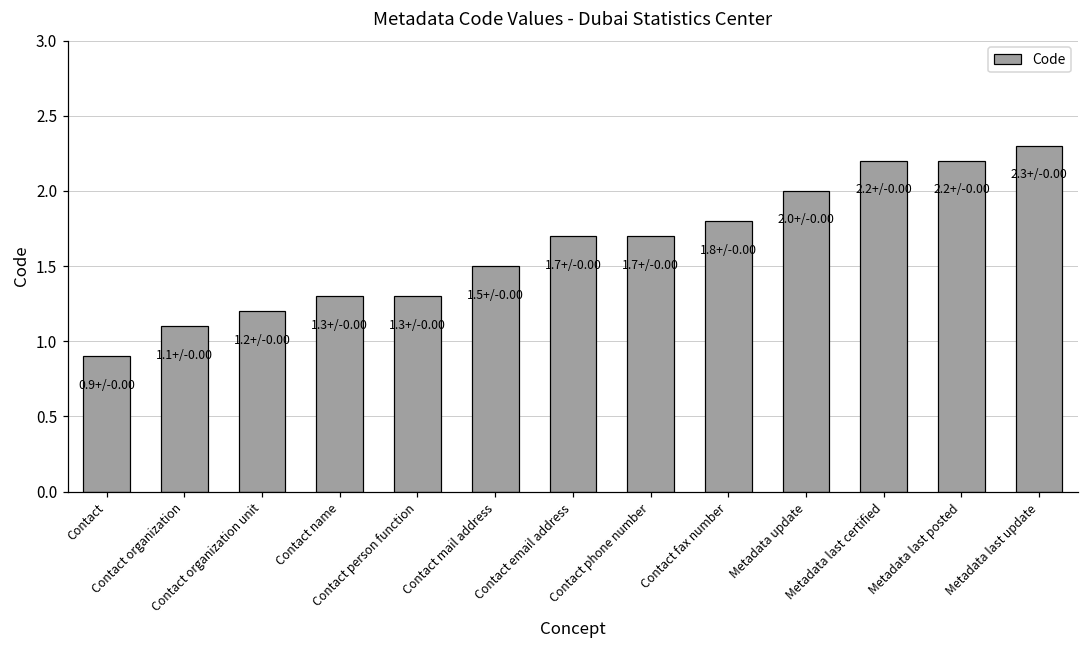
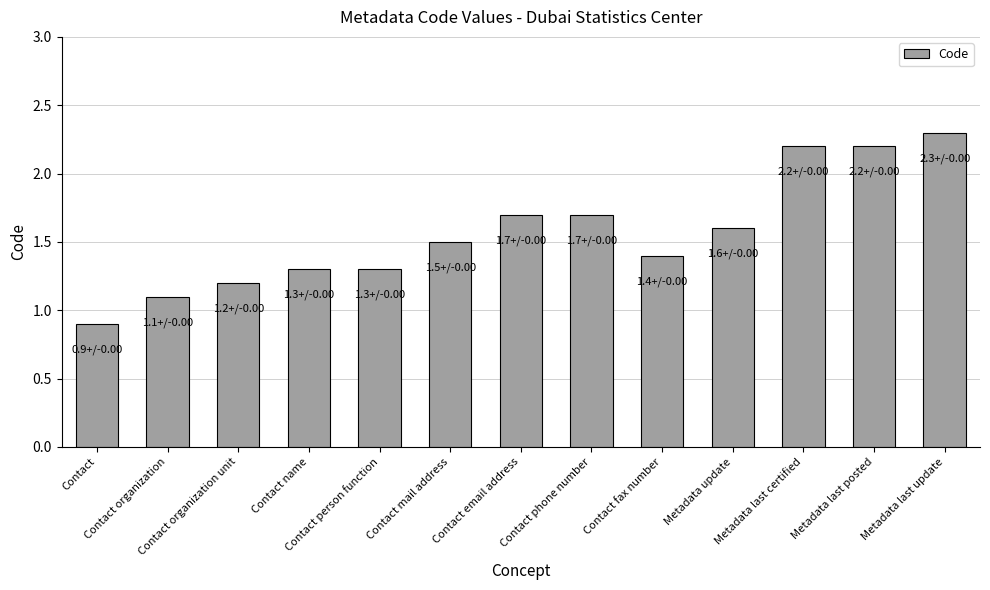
  {
    "Contact": "0.9+/",
    "Contact organization": "1.1+/",
    "Contact organization unit": "1.2+/",
    "Contact name": "1.3+/",
    "Contact person function": "1.3+/",
    "Contact mail address": "1.5+/",
    "Contact email address": "1.7+/",
    "Contact phone number": "1.7+/",
-   "Contact fax number": "1.8+/",
-   "Metadata update": "2.0+/",
+   "Contact fax number": "1.4+/",
+   "Metadata update": "1.6+/",
    "Metadata last certified": "2.2+/",
    "Metadata last posted": "2.2+/",
    "Metadata last update": "2.3+/"
  }
